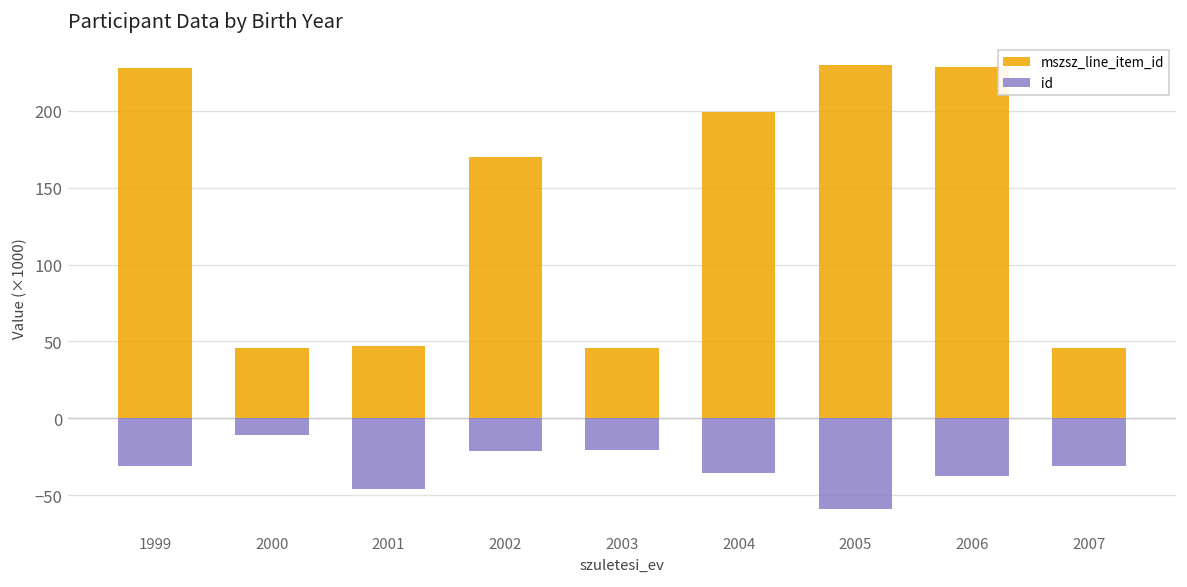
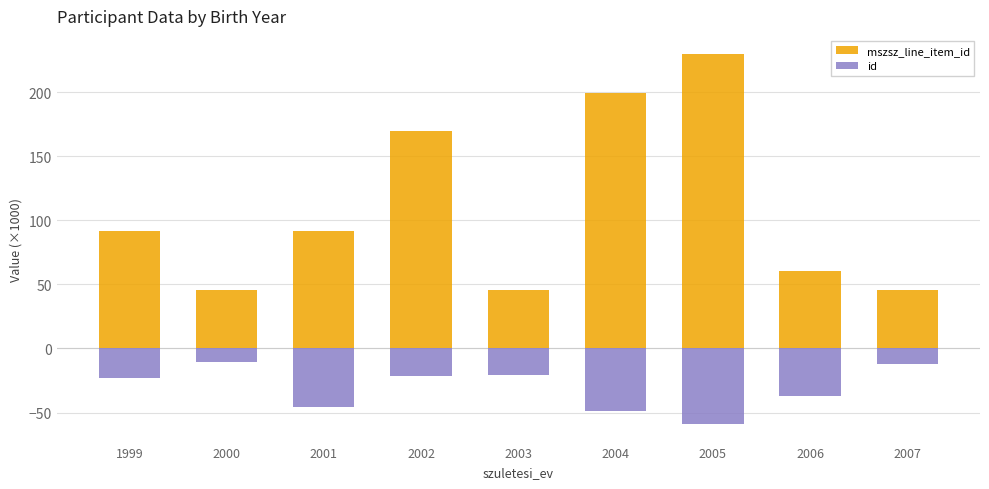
  {
    "mszsz_line_item_id": {
-     "1999": 228,
+     "1999": 92,
      "2000": 46,
-     "2001": 47,
+     "2001": 92,
      "2002": 170,
      "2003": 46,
      "2004": 199,
      "2005": 229,
-     "2006": 228,
+     "2006": 61,
      "2007": 46
    },
    "id": {
-     "1999": -31,
+     "1999": -23,
      "2000": -11,
      "2001": -46,
      "2002": -21,
      "2003": -21,
-     "2004": -35,
+     "2004": -48,
      "2005": -59,
      "2006": -37,
-     "2007": -31
+     "2007": -13
    }
  }
